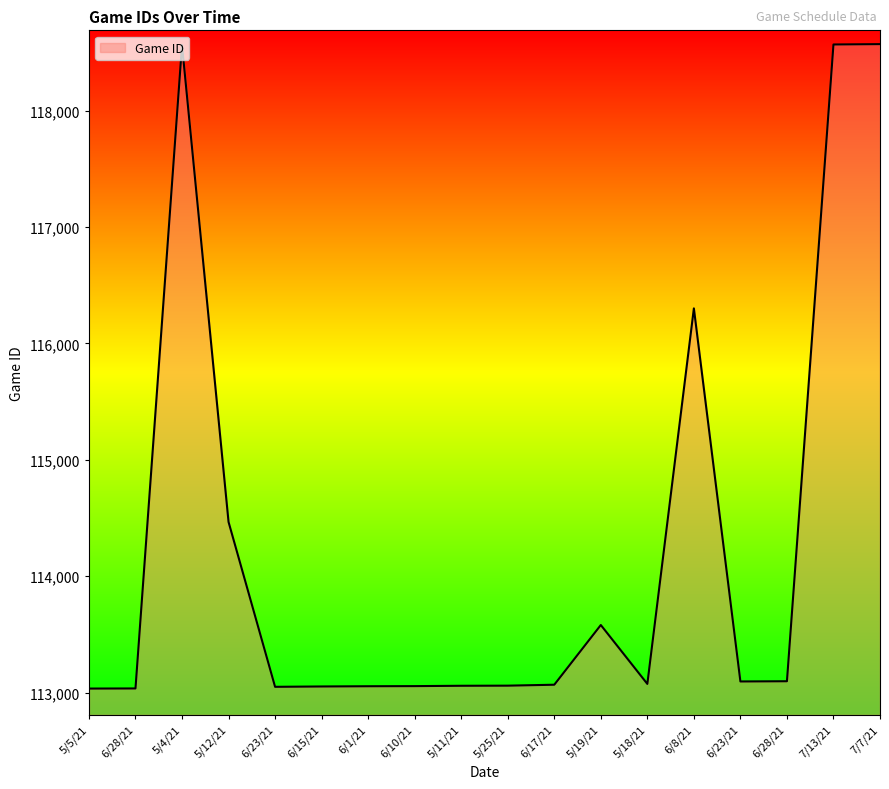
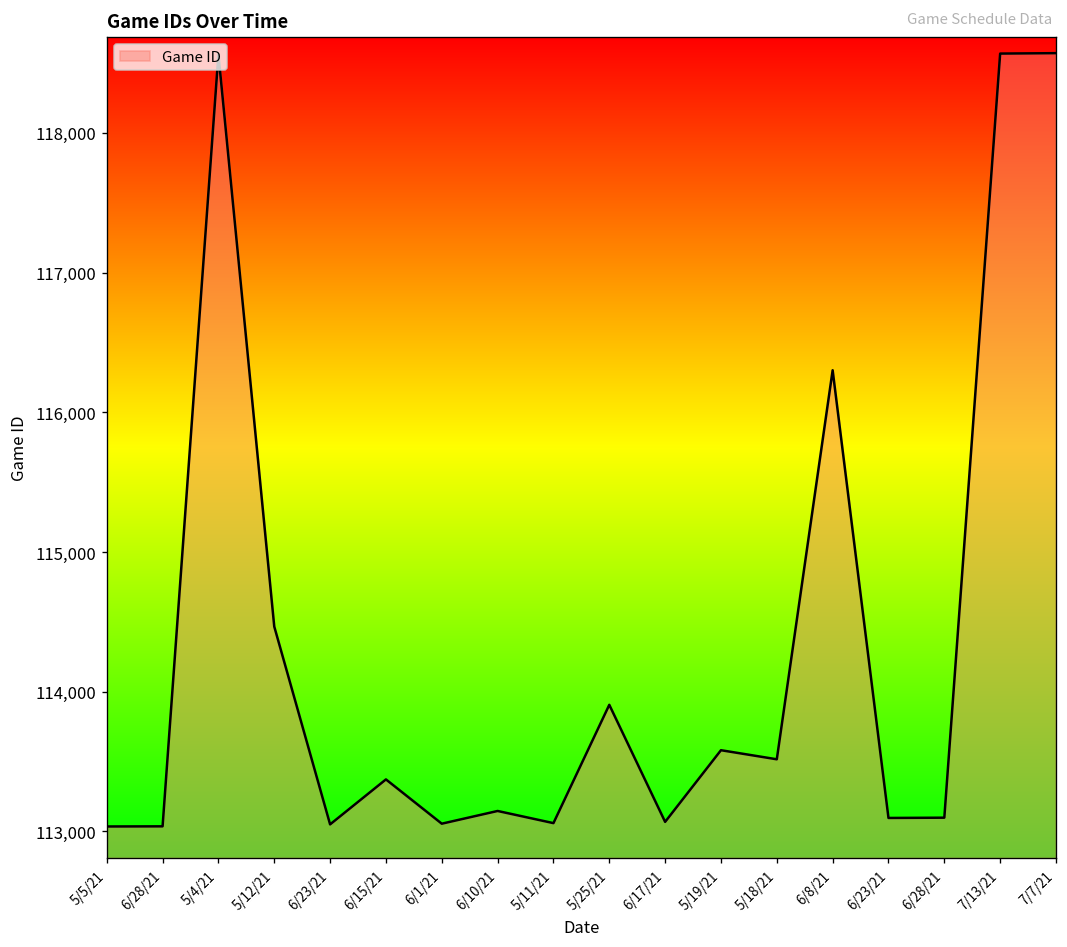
  {
    "5/5/21": "113,040",
    "5/12/21": "114,470",
-   "6/15/21": "113,050",
+   "6/15/21": "113,370",
    "6/1/21": "113,060",
-   "6/10/21": "113,060",
+   "6/10/21": "113,150",
    "5/11/21": "113,060",
-   "5/25/21": "113,060",
+   "5/25/21": "113,910",
    "6/17/21": "113,070",
    "5/19/21": "113,580",
-   "5/18/21": "113,080",
+   "5/18/21": "113,520",
    "6/8/21": "116,300",
    "7/13/21": "118,570",
    "7/7/21": "118,570"
  }
